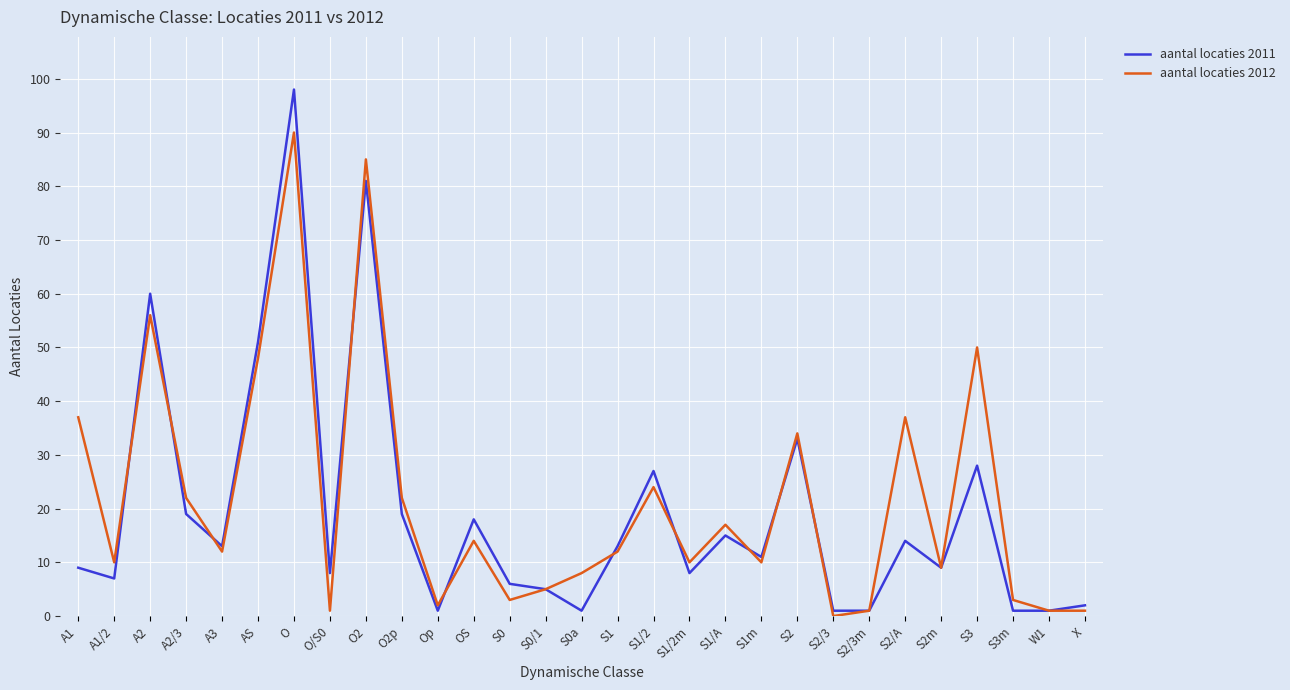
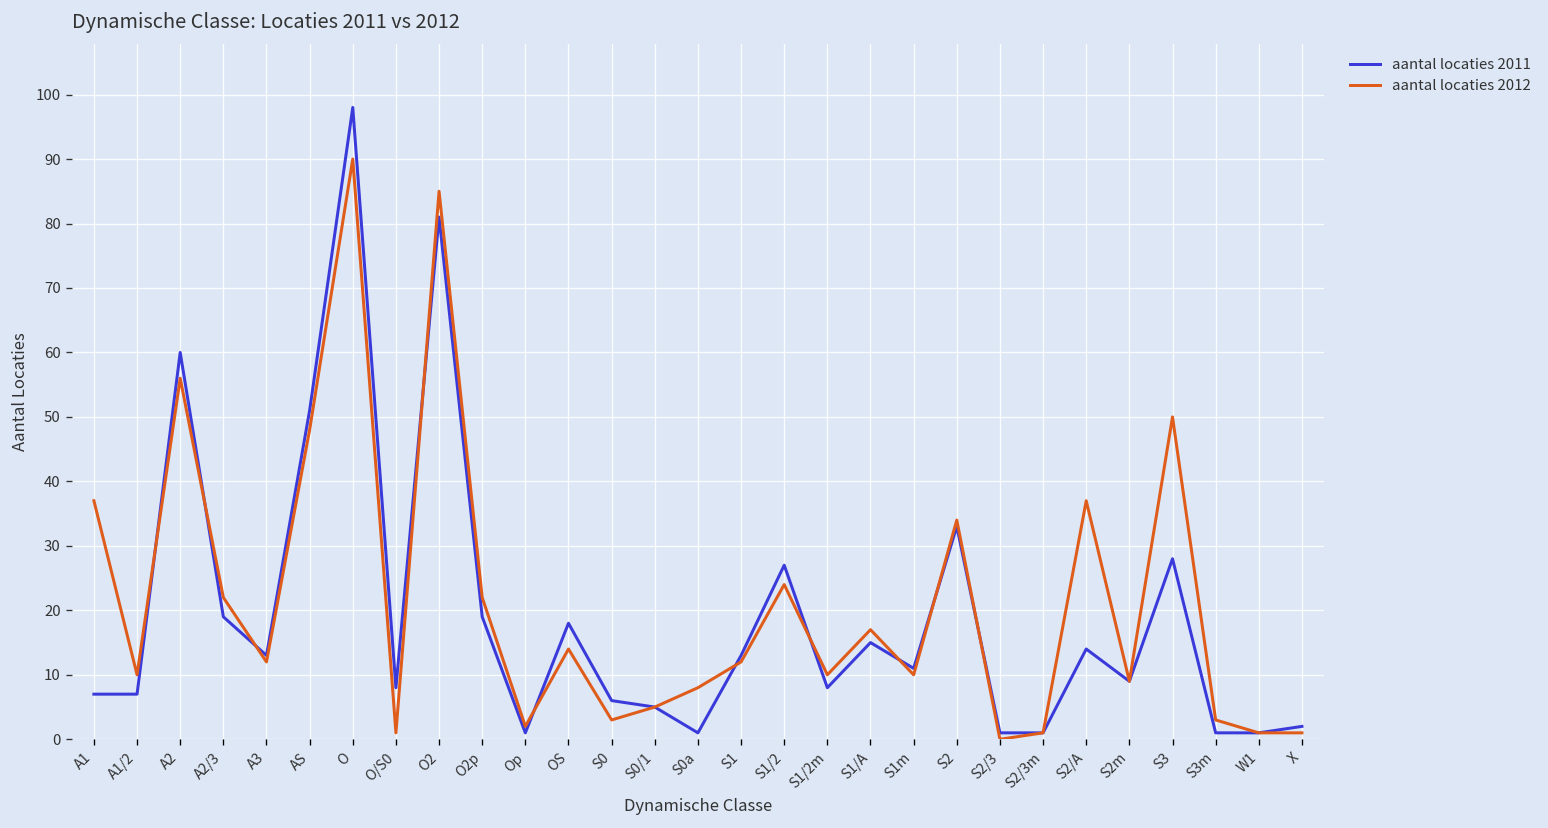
  {
    "aantal locaties 2011": {
-     "A1": 9,
+     "A1": 7,
      "A1/2": 7,
      "A2": 60,
      "A2/3": 19,
      "A3": 13,
      "AS": 51,
      "O": 98,
      "O/S0": 8,
      "O2": 81,
      "O2p": 19,
      "Op": 1,
      "OS": 18,
      "S0": 6,
      "S0a": 1,
      "S1": 13,
      "S1/2": 27,
      "S1/2m": 8,
      "S1/A": 15,
      "S1m": 11,
      "S2": 33,
      "S2/3": 1,
      "S2/A": 14,
      "S3": 28,
      "S3m": 1,
      "X": 2
    },
    "aantal locaties 2012": {
      "A1": 37,
      "A1/2": 10,
      "A2": 56,
      "A2/3": 22,
      "A3": 12,
      "AS": 48,
      "O": 90,
      "O/S0": 1,
      "O2": 85,
      "O2p": 22,
      "Op": 2,
      "OS": 14,
      "S0": 3,
      "S0a": 8,
      "S1": 12,
      "S1/2": 24,
      "S1/2m": 10,
      "S1/A": 17,
      "S1m": 10,
      "S2": 34,
      "S2/3": 0,
      "S2/A": 37,
      "S3": 50,
      "S3m": 3,
      "X": 1
    }
  }
